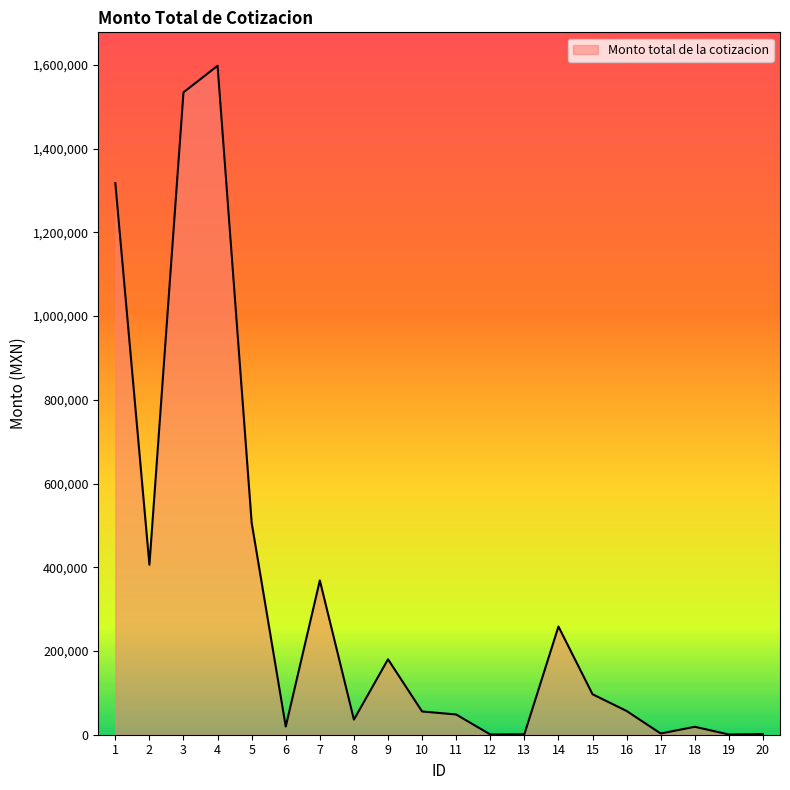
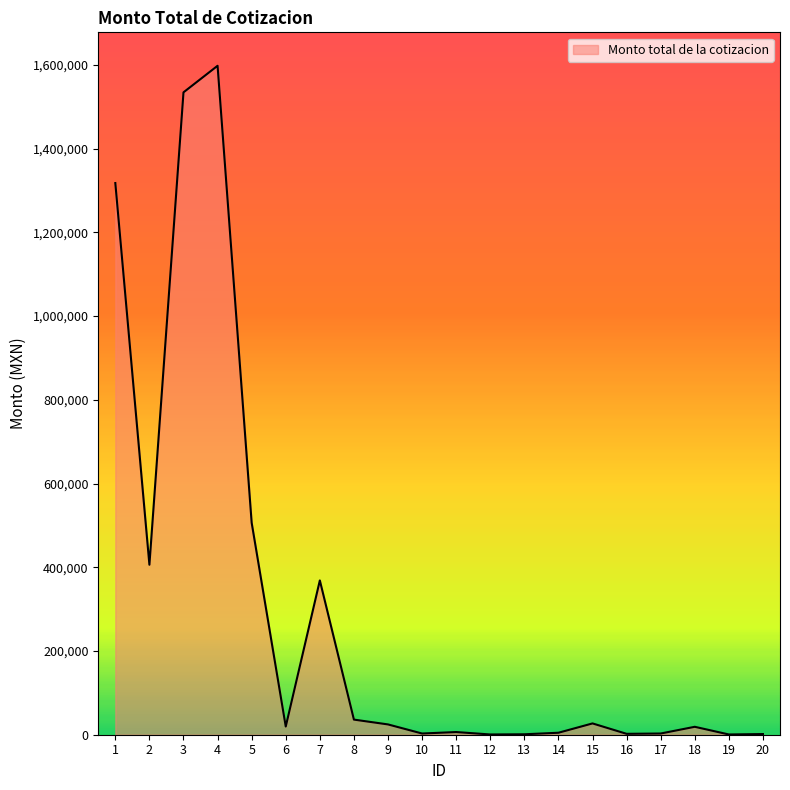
  {
    "1": "1,320,000",
    "2": "410,000",
    "3": "1,530,000",
    "4": "1,600,000",
    "5": "510,000",
    "6": "20,000",
    "7": "370,000",
    "8": "40,000",
-   "9": "180,000",
-   "10": "60,000",
-   "11": "50,000",
+   "9": "20,000",
+   "10": "0",
+   "11": "10,000",
    "12": "0",
    "13": "0",
-   "14": "260,000",
-   "15": "100,000",
-   "16": "60,000",
+   "14": "0",
+   "15": "30,000",
+   "16": "0",
    "17": "0",
    "18": "20,000",
    "19": "0",
    "20": "0"
  }
